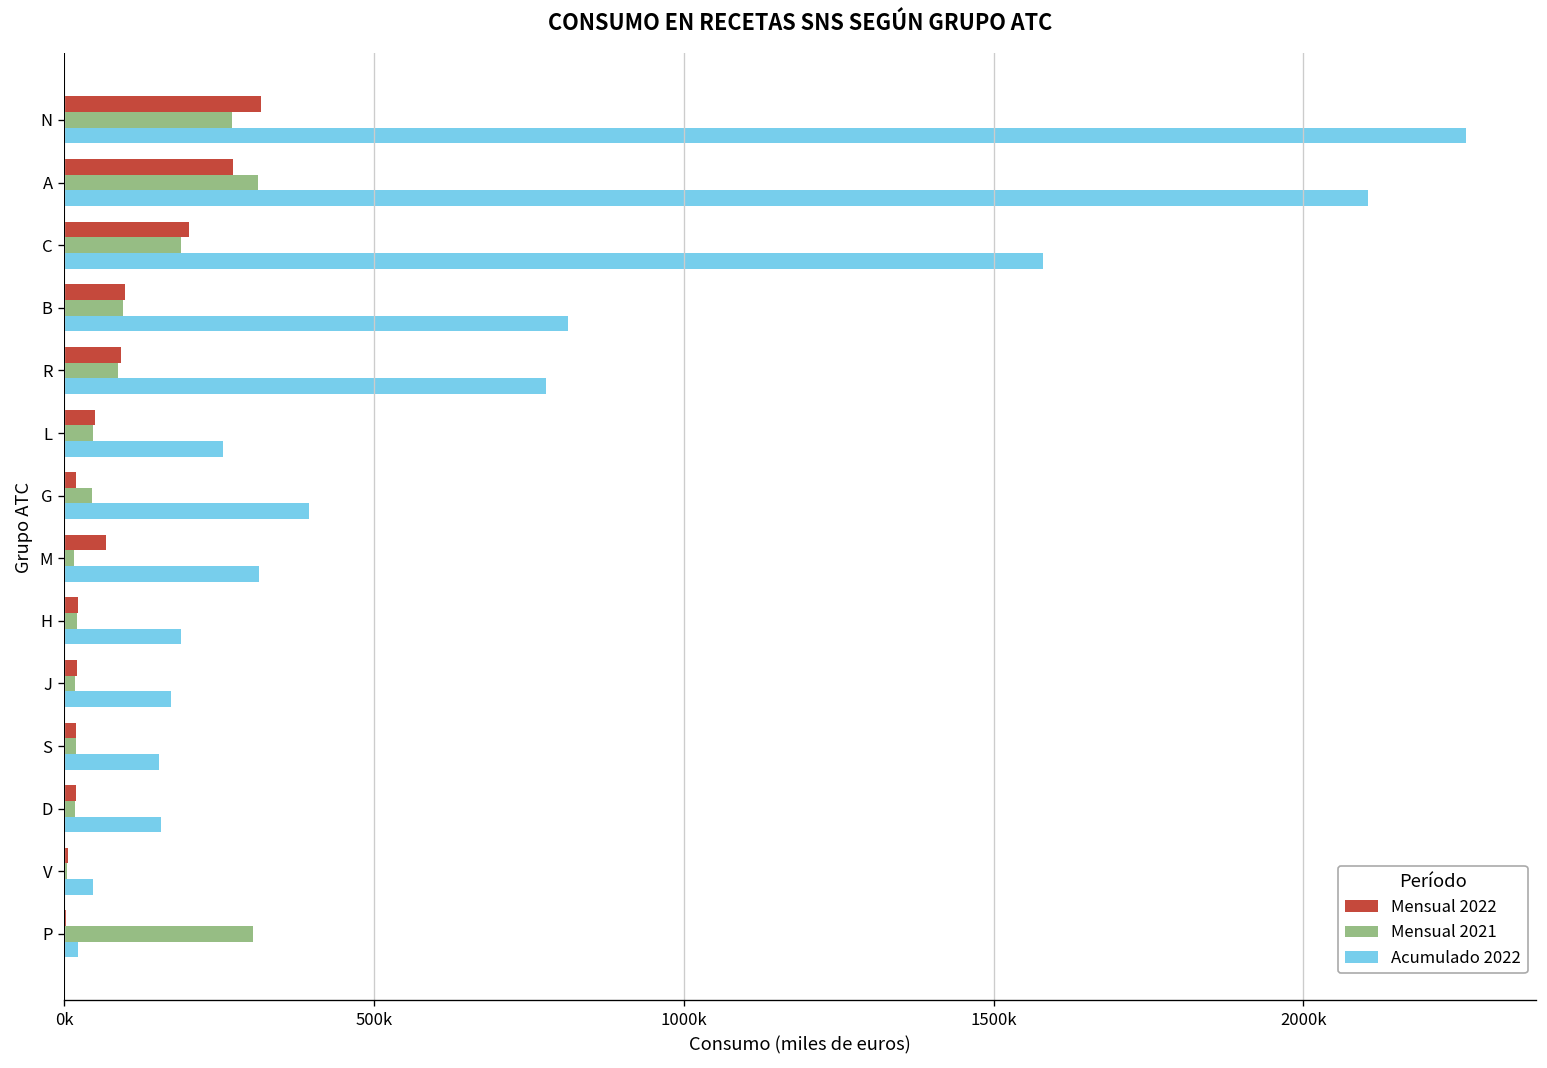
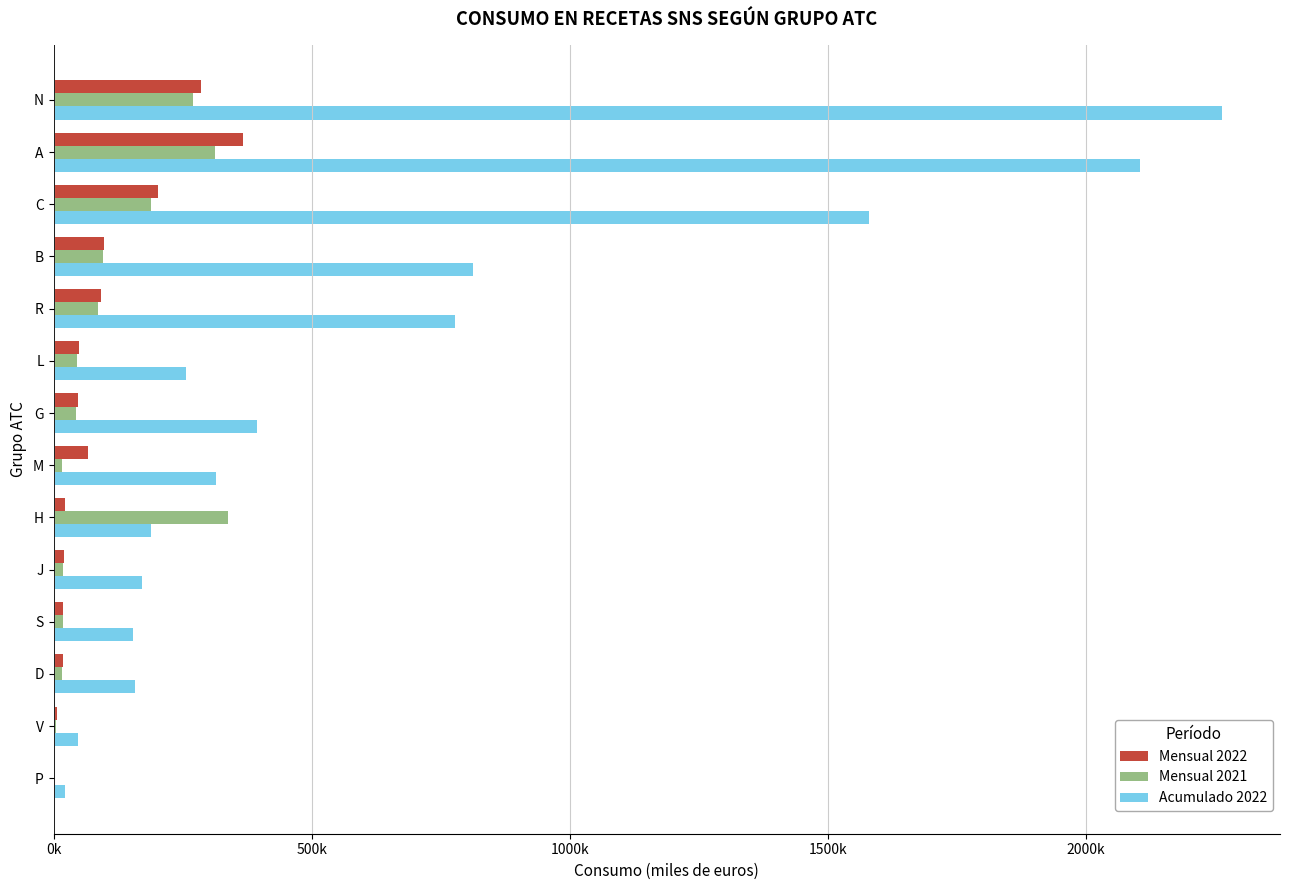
  {
    "Mensual 2022": {
-     "N": 320000,
-     "A": 270000,
+     "N": 280000,
+     "A": 370000,
      "C": 200000,
      "B": 100000,
      "R": 90000,
      "L": 50000,
-     "G": 20000,
+     "G": 50000,
      "M": 70000,
      "H": 20000,
      "J": 20000,
      "S": 20000,
      "D": 20000,
      "V": 10000
    },
    "Mensual 2021": {
      "N": 270000,
      "A": 310000,
      "C": 190000,
      "B": 100000,
      "R": 90000,
      "L": 50000,
      "G": 40000,
      "M": 20000,
-     "H": 20000,
+     "H": 340000,
      "J": 20000,
      "S": 20000,
      "D": 20000,
      "V": 10000,
-     "P": 300000
+     "P": 0
    },
    "Acumulado 2022": {
      "N": 2260000,
      "A": 2100000,
      "C": 1580000,
      "B": 810000,
      "R": 780000,
      "L": 260000,
      "G": 390000,
      "M": 310000,
      "H": 190000,
      "J": 170000,
      "S": 150000,
      "D": 160000,
      "V": 50000,
      "P": 20000
    }
  }
